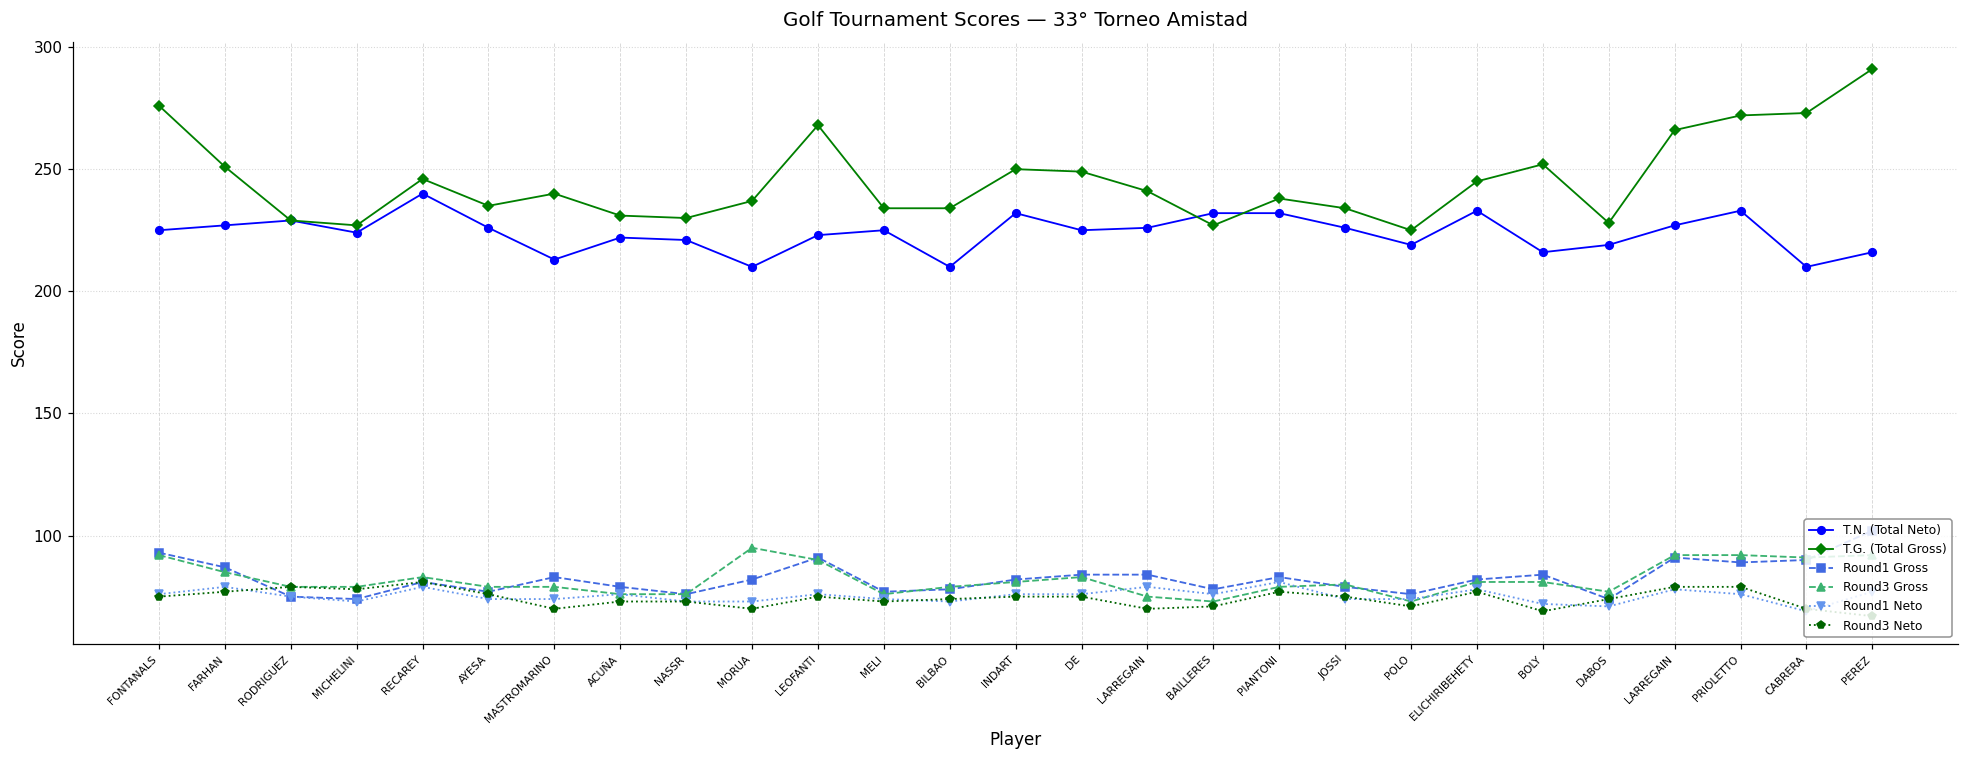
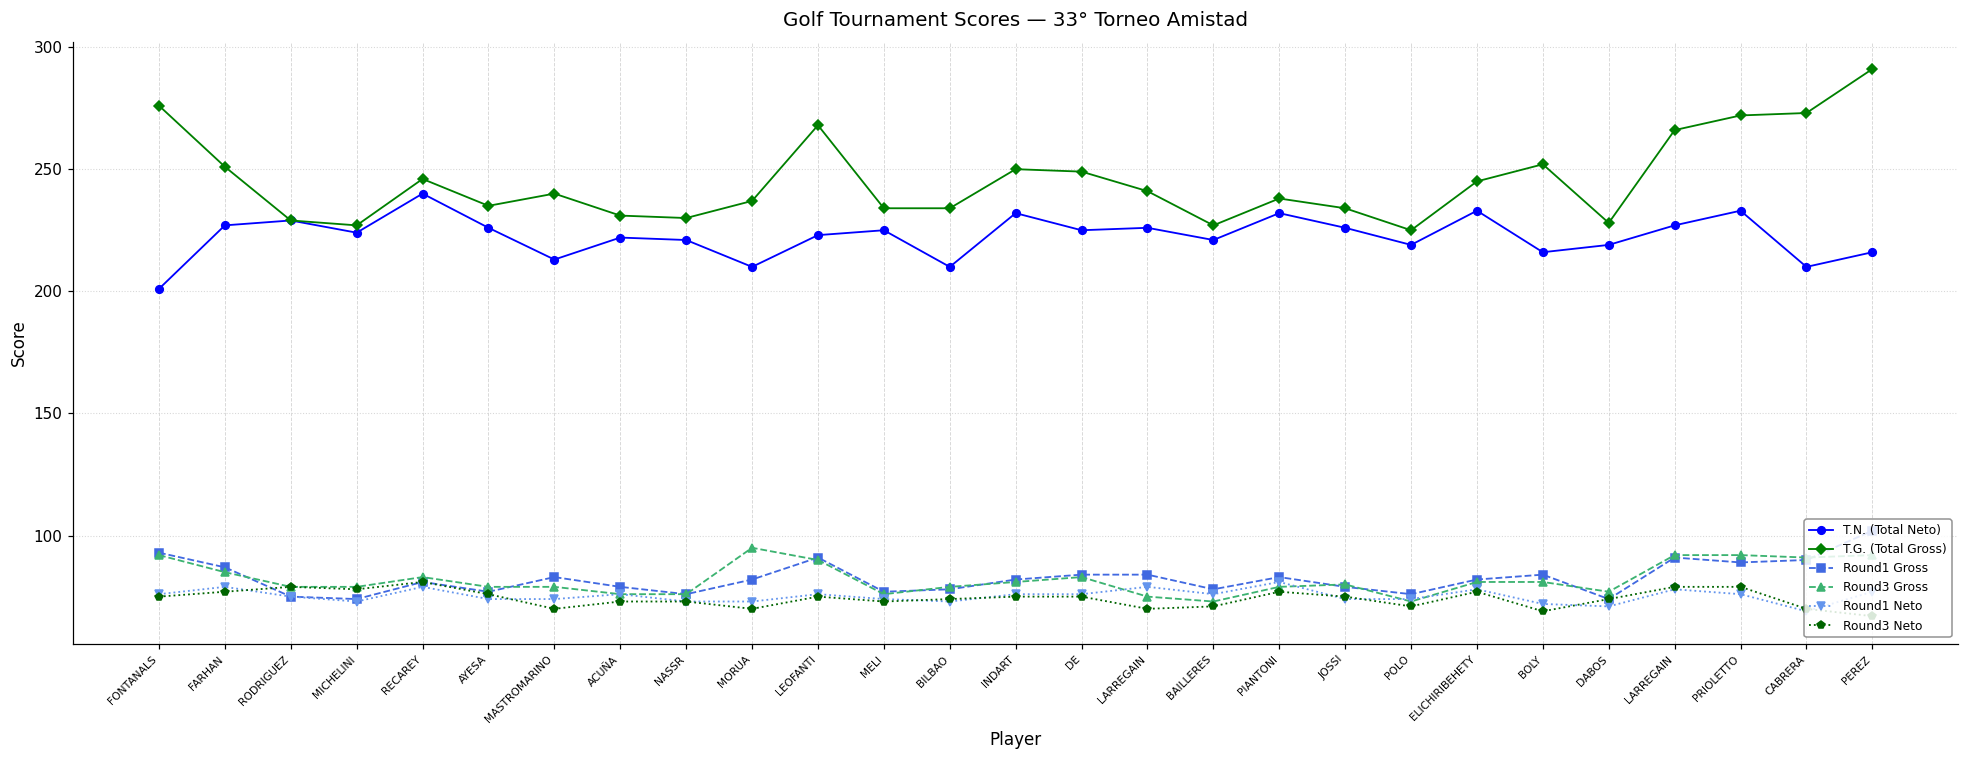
  {
    "T.N. (Total Neto)": {
-     "FONTANALS": 225,
+     "FONTANALS": 201,
      "FARHAN": 227,
      "MICHELINI": 224,
      "RECAREY": 240,
      "AYESA": 226,
      "MASTROMARINO": 213,
      "ACUÑA": 222,
      "NASSR": 221,
      "MORUA": 210,
      "LEOFANTI": 223,
      "MELI": 225,
      "BILBAO": 210,
      "INDART": 232,
      "DE": 225,
-     "BAILLERES": 232,
+     "BAILLERES": 221,
      "PIANTONI": 232,
      "JOSSI": 226,
      "POLO": 219,
      "ELICHIRIBEHETY": 233,
      "BOLY": 216,
      "DABOS": 219,
      "PRIOLETTO": 233,
      "CABRERA": 210,
      "PEREZ": 216
    },
    "Round3 Gross": {
      "FARHAN": 85,
      "RECAREY": 83,
      "AYESA": 79,
      "MASTROMARINO": 79,
      "MORUA": 95,
      "BAILLERES": 73,
      "PIANTONI": 79,
      "BOLY": 81,
      "DABOS": 77,
      "PRIOLETTO": 92
    }
  }
